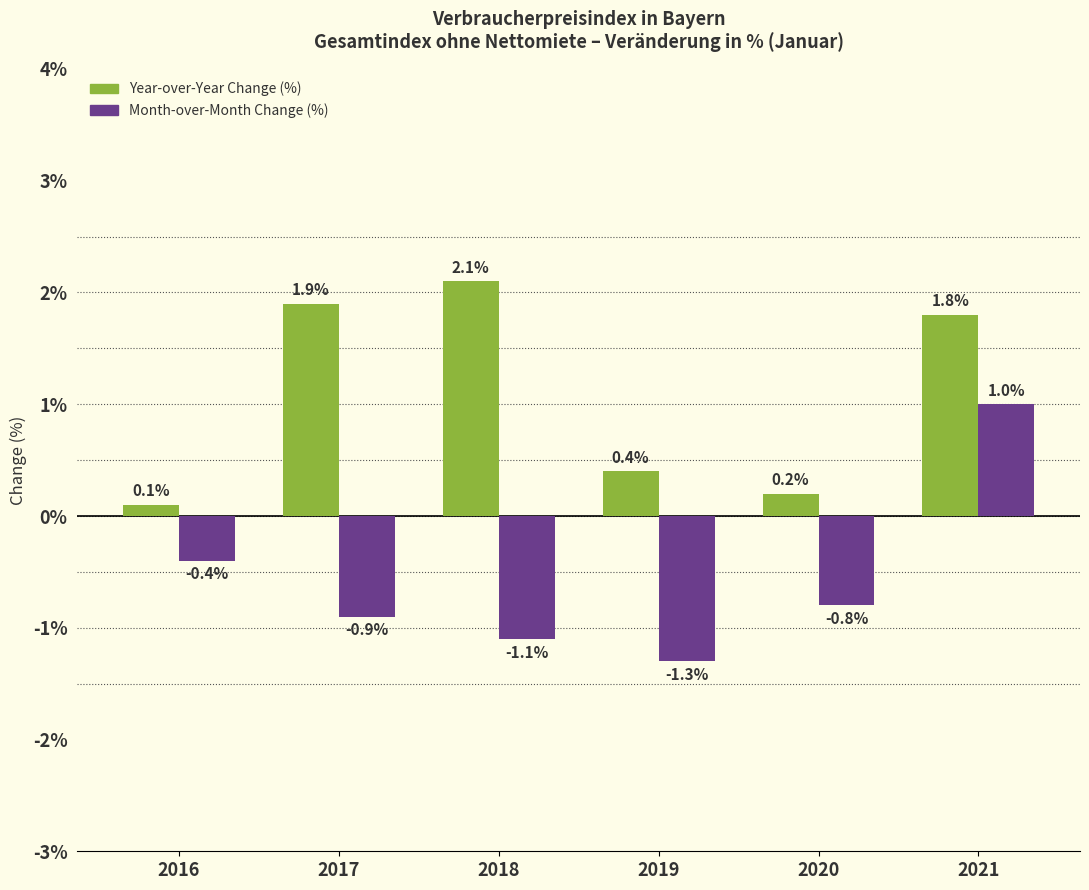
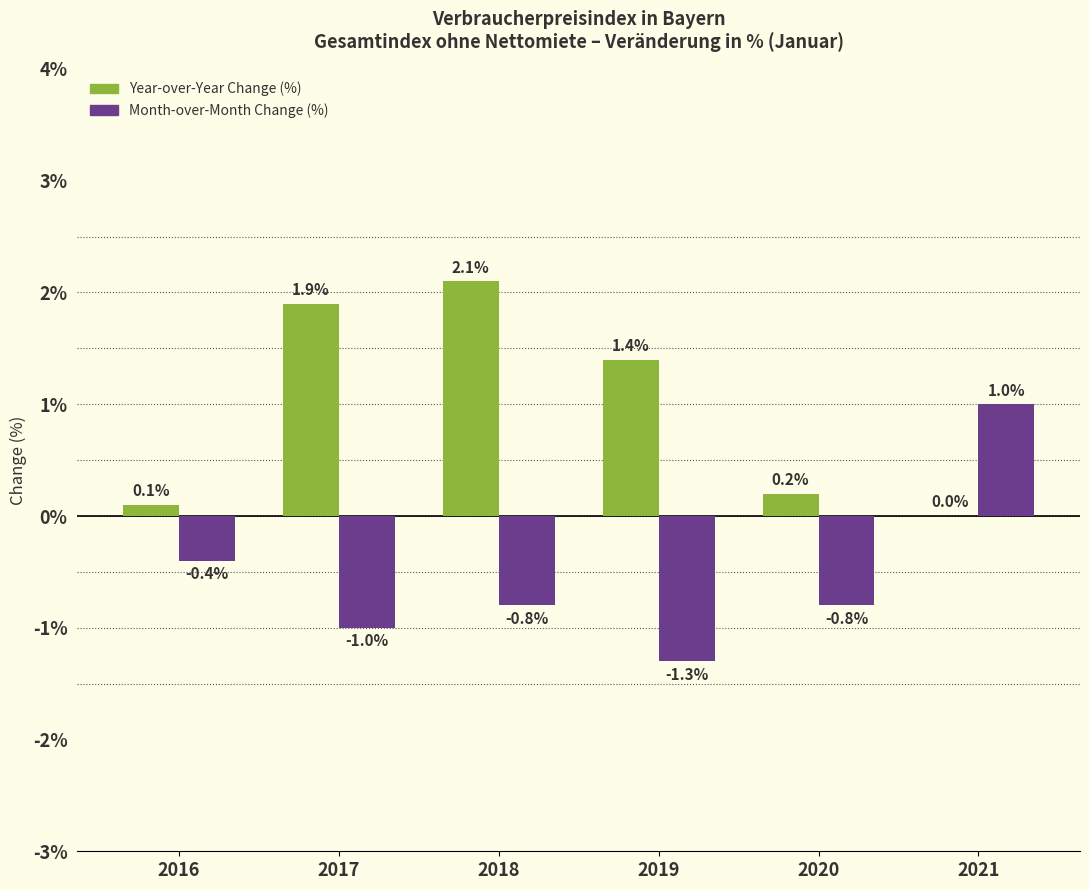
  {
    "Year-over-Year Change (%)": {
      "2016": "0.1%",
      "2017": "1.9%",
      "2018": "2.1%",
-     "2019": "0.4%",
+     "2019": "1.4%",
      "2020": "0.2%",
-     "2021": "1.8%"
+     "2021": "0.0%"
    },
    "Month-over-Month Change (%)": {
      "2016": "-0.4%",
-     "2017": "-0.9%",
-     "2018": "-1.1%",
+     "2017": "-1.0%",
+     "2018": "-0.8%",
      "2019": "-1.3%",
      "2020": "-0.8%",
      "2021": "1.0%"
    }
  }
